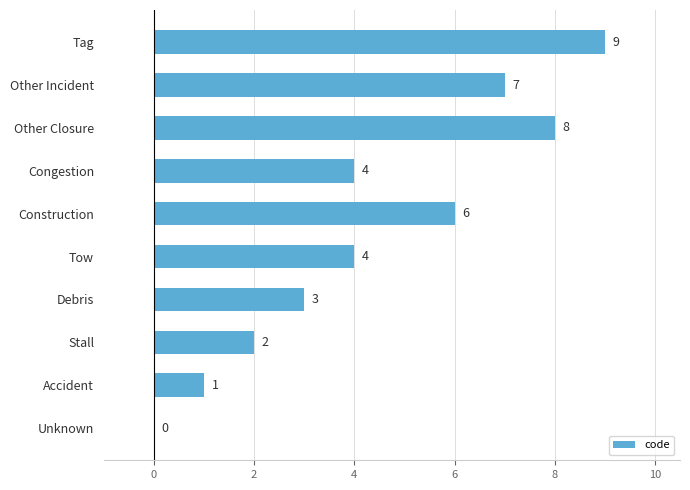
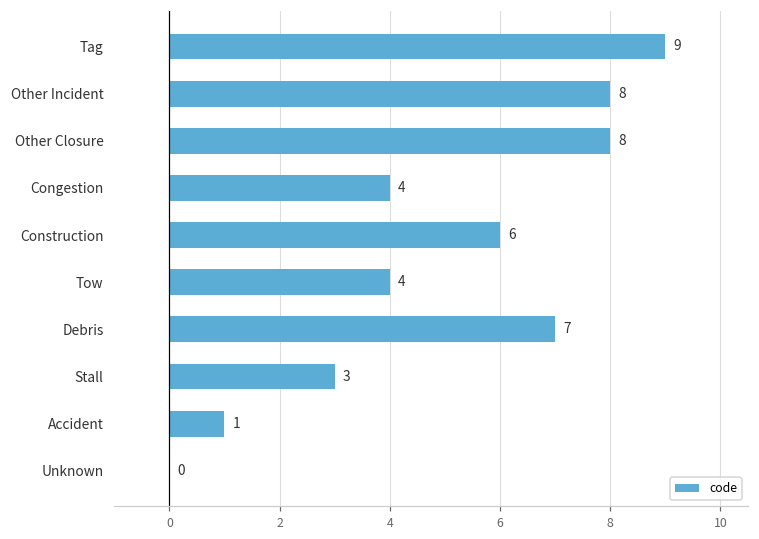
  {
    "Tag": 9,
-   "Other Incident": 7,
+   "Other Incident": 8,
    "Other Closure": 8,
    "Congestion": 4,
    "Construction": 6,
    "Tow": 4,
-   "Debris": 3,
-   "Stall": 2,
+   "Debris": 7,
+   "Stall": 3,
    "Accident": 1,
    "Unknown": 0
  }
